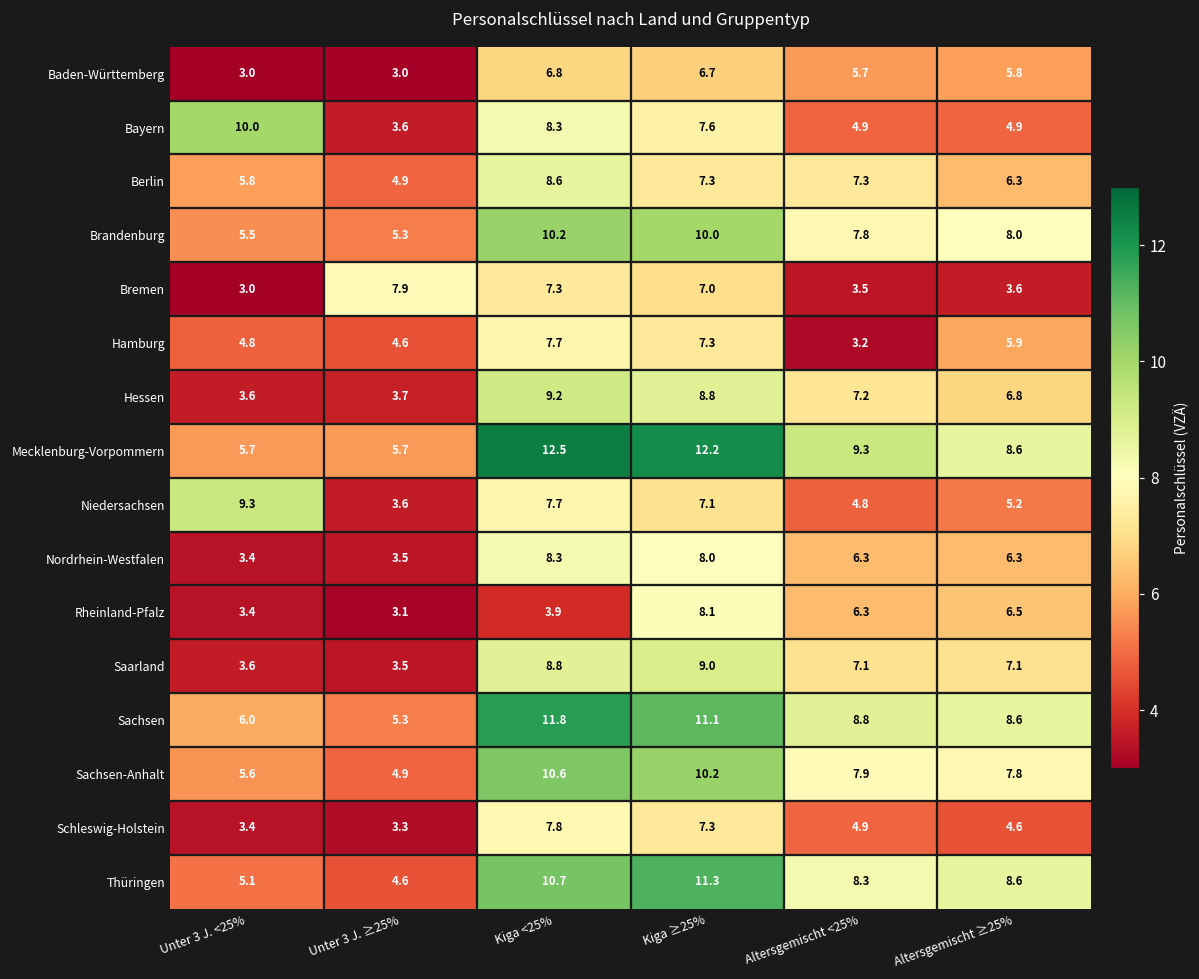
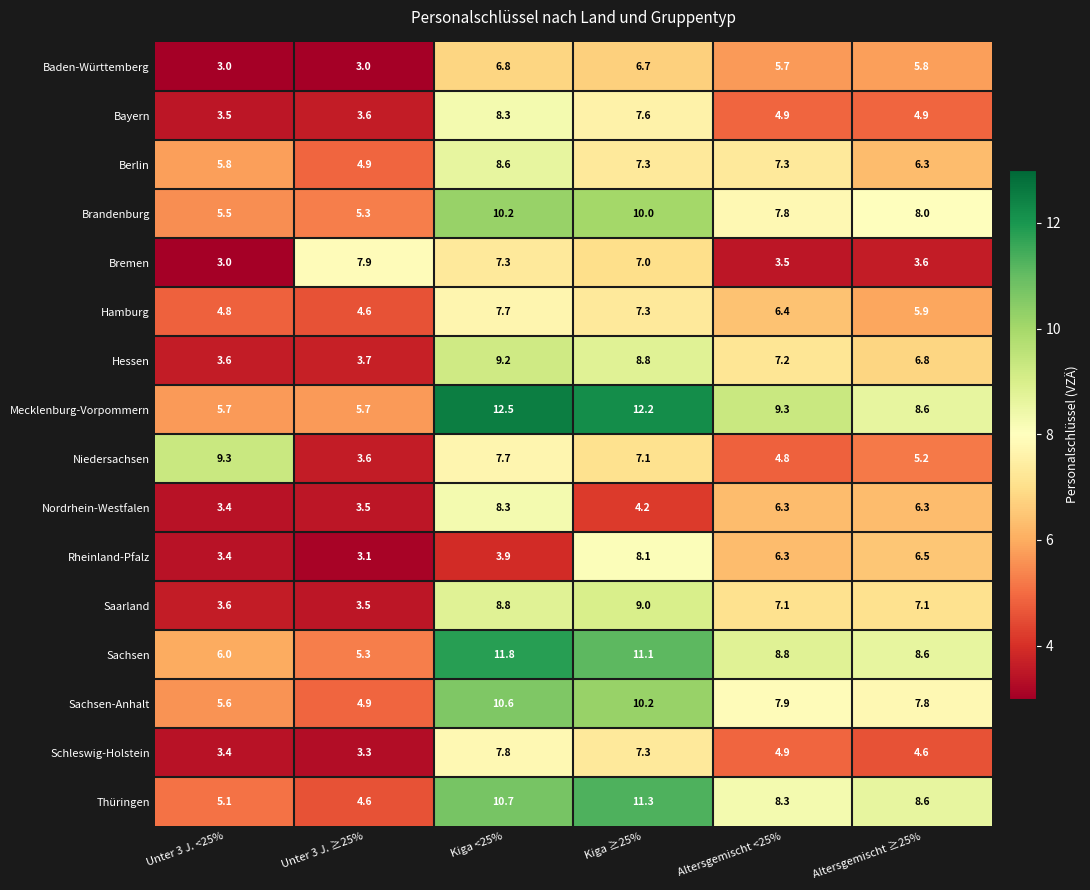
  {
    "Baden-Württemberg": {
      "Unter 3 J. <25%": 3.0,
      "Unter 3 J. ≥25%": 3.0,
      "Kiga <25%": 6.8,
      "Kiga ≥25%": 6.7,
      "Altersgemischt <25%": 5.7,
      "Altersgemischt ≥25%": 5.8
    },
    "Bayern": {
-     "Unter 3 J. <25%": 10.0,
+     "Unter 3 J. <25%": 3.5,
      "Unter 3 J. ≥25%": 3.6,
      "Kiga <25%": 8.3,
      "Kiga ≥25%": 7.6,
      "Altersgemischt <25%": 4.9,
      "Altersgemischt ≥25%": 4.9
    },
    "Berlin": {
      "Unter 3 J. <25%": 5.8,
      "Unter 3 J. ≥25%": 4.9,
      "Kiga <25%": 8.6,
      "Kiga ≥25%": 7.3,
      "Altersgemischt <25%": 7.3,
      "Altersgemischt ≥25%": 6.3
    },
    "Brandenburg": {
      "Unter 3 J. <25%": 5.5,
      "Unter 3 J. ≥25%": 5.3,
      "Kiga <25%": 10.2,
      "Kiga ≥25%": 10.0,
      "Altersgemischt <25%": 7.8,
      "Altersgemischt ≥25%": 8.0
    },
    "Bremen": {
      "Unter 3 J. <25%": 3.0,
      "Unter 3 J. ≥25%": 7.9,
      "Kiga <25%": 7.3,
      "Kiga ≥25%": 7.0,
      "Altersgemischt <25%": 3.5,
      "Altersgemischt ≥25%": 3.6
    },
    "Hamburg": {
      "Unter 3 J. <25%": 4.8,
      "Unter 3 J. ≥25%": 4.6,
      "Kiga <25%": 7.7,
      "Kiga ≥25%": 7.3,
-     "Altersgemischt <25%": 3.2,
+     "Altersgemischt <25%": 6.4,
      "Altersgemischt ≥25%": 5.9
    },
    "Hessen": {
      "Unter 3 J. <25%": 3.6,
      "Unter 3 J. ≥25%": 3.7,
      "Kiga <25%": 9.2,
      "Kiga ≥25%": 8.8,
      "Altersgemischt <25%": 7.2,
      "Altersgemischt ≥25%": 6.8
    },
    "Mecklenburg-Vorpommern": {
      "Unter 3 J. <25%": 5.7,
      "Unter 3 J. ≥25%": 5.7,
      "Kiga <25%": 12.5,
      "Kiga ≥25%": 12.2,
      "Altersgemischt <25%": 9.3,
      "Altersgemischt ≥25%": 8.6
    },
    "Niedersachsen": {
      "Unter 3 J. <25%": 9.3,
      "Unter 3 J. ≥25%": 3.6,
      "Kiga <25%": 7.7,
      "Kiga ≥25%": 7.1,
      "Altersgemischt <25%": 4.8,
      "Altersgemischt ≥25%": 5.2
    },
    "Nordrhein-Westfalen": {
      "Unter 3 J. <25%": 3.4,
      "Unter 3 J. ≥25%": 3.5,
      "Kiga <25%": 8.3,
-     "Kiga ≥25%": 8.0,
+     "Kiga ≥25%": 4.2,
      "Altersgemischt <25%": 6.3,
      "Altersgemischt ≥25%": 6.3
    },
    "Rheinland-Pfalz": {
      "Unter 3 J. <25%": 3.4,
      "Unter 3 J. ≥25%": 3.1,
      "Kiga <25%": 3.9,
      "Kiga ≥25%": 8.1,
      "Altersgemischt <25%": 6.3,
      "Altersgemischt ≥25%": 6.5
    },
    "Saarland": {
      "Unter 3 J. <25%": 3.6,
      "Unter 3 J. ≥25%": 3.5,
      "Kiga <25%": 8.8,
      "Kiga ≥25%": 9.0,
      "Altersgemischt <25%": 7.1,
      "Altersgemischt ≥25%": 7.1
    },
    "Sachsen": {
      "Unter 3 J. <25%": 6.0,
      "Unter 3 J. ≥25%": 5.3,
      "Kiga <25%": 11.8,
      "Kiga ≥25%": 11.1,
      "Altersgemischt <25%": 8.8,
      "Altersgemischt ≥25%": 8.6
    },
    "Sachsen-Anhalt": {
      "Unter 3 J. <25%": 5.6,
      "Unter 3 J. ≥25%": 4.9,
      "Kiga <25%": 10.6,
      "Kiga ≥25%": 10.2,
      "Altersgemischt <25%": 7.9,
      "Altersgemischt ≥25%": 7.8
    },
    "Schleswig-Holstein": {
      "Unter 3 J. <25%": 3.4,
      "Unter 3 J. ≥25%": 3.3,
      "Kiga <25%": 7.8,
      "Kiga ≥25%": 7.3,
      "Altersgemischt <25%": 4.9,
      "Altersgemischt ≥25%": 4.6
    },
    "Thüringen": {
      "Unter 3 J. <25%": 5.1,
      "Unter 3 J. ≥25%": 4.6,
      "Kiga <25%": 10.7,
      "Kiga ≥25%": 11.3,
      "Altersgemischt <25%": 8.3,
      "Altersgemischt ≥25%": 8.6
    }
  }
